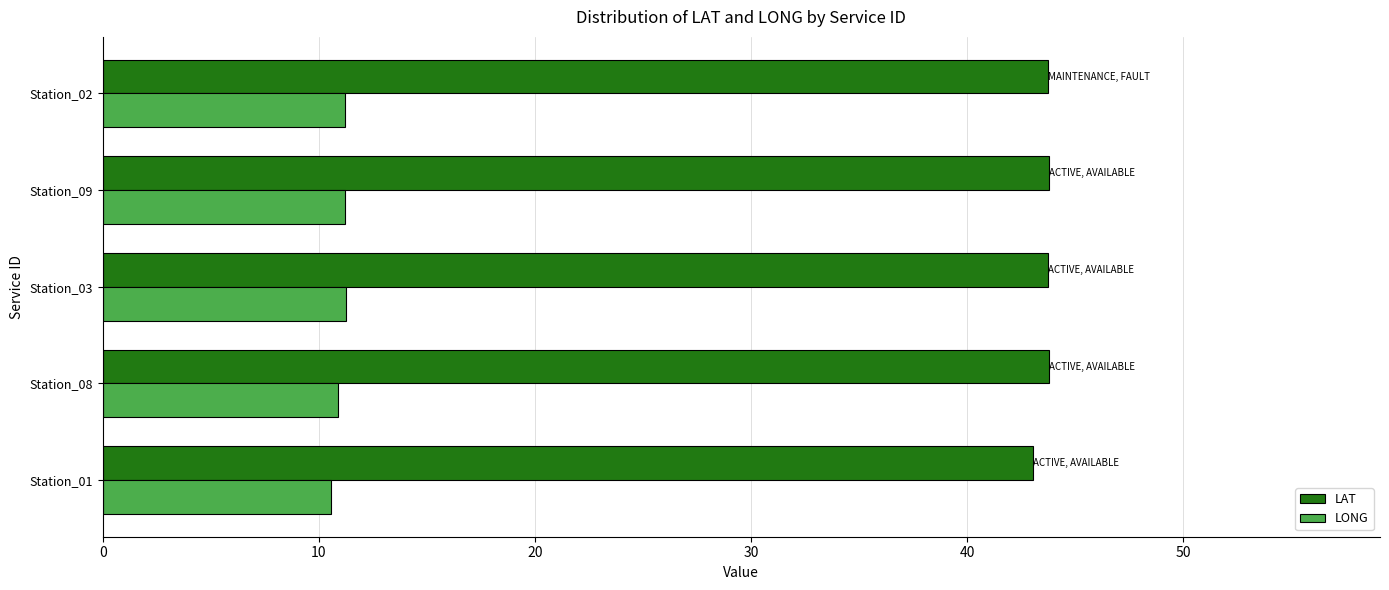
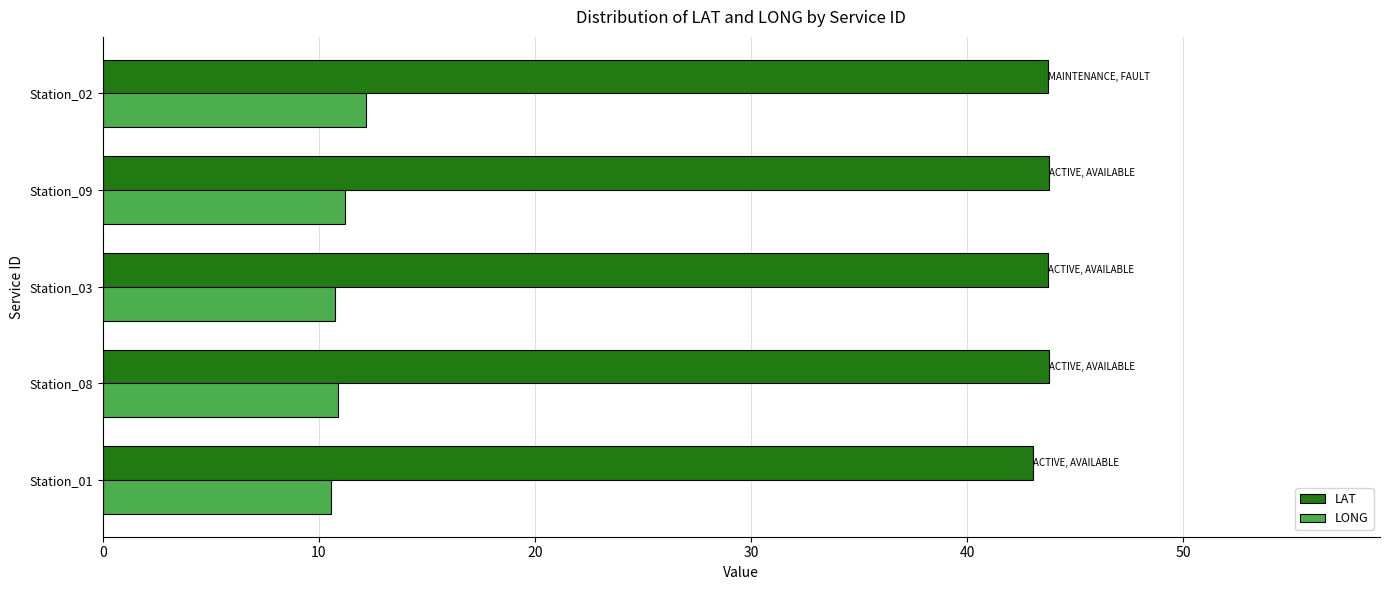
  {
    "LAT": {
      "Station_02": 43.8,
      "Station_09": 43.8,
      "Station_03": 43.8,
      "Station_08": 43.8,
      "Station_01": 43.0
    },
    "LONG": {
-     "Station_02": 11.2,
+     "Station_02": 12.2,
      "Station_09": 11.2,
-     "Station_03": 11.3,
+     "Station_03": 10.8,
      "Station_08": 10.9,
      "Station_01": 10.6
    }
  }
